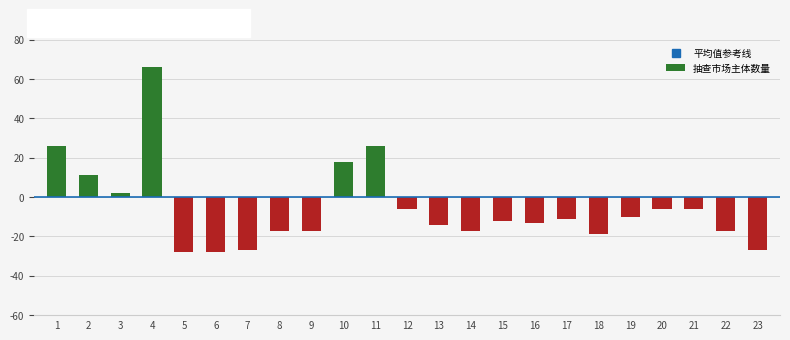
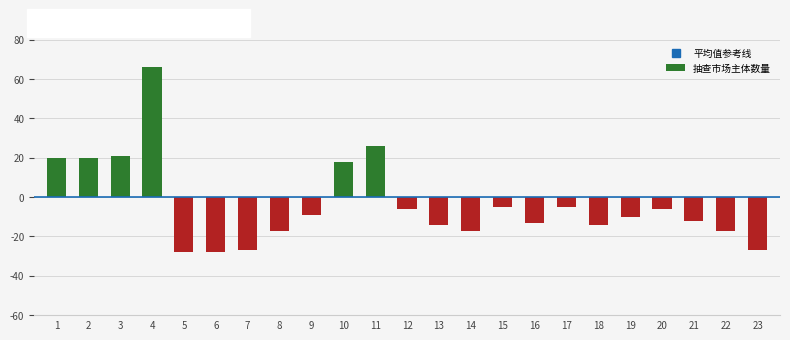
  {
-   "1": 26,
-   "2": 11,
-   "3": 2,
+   "1": 20,
+   "2": 20,
+   "3": 21,
    "4": 66,
    "5": -28,
    "6": -28,
    "7": -27,
    "8": -17,
-   "9": -17,
+   "9": -9,
    "10": 18,
    "11": 26,
    "12": -6,
    "13": -14,
    "14": -17,
-   "15": -12,
+   "15": -5,
    "16": -13,
-   "17": -11,
-   "18": -19,
+   "17": -5,
+   "18": -14,
    "19": -10,
    "20": -6,
-   "21": -6,
+   "21": -12,
    "22": -17,
    "23": -27
  }
